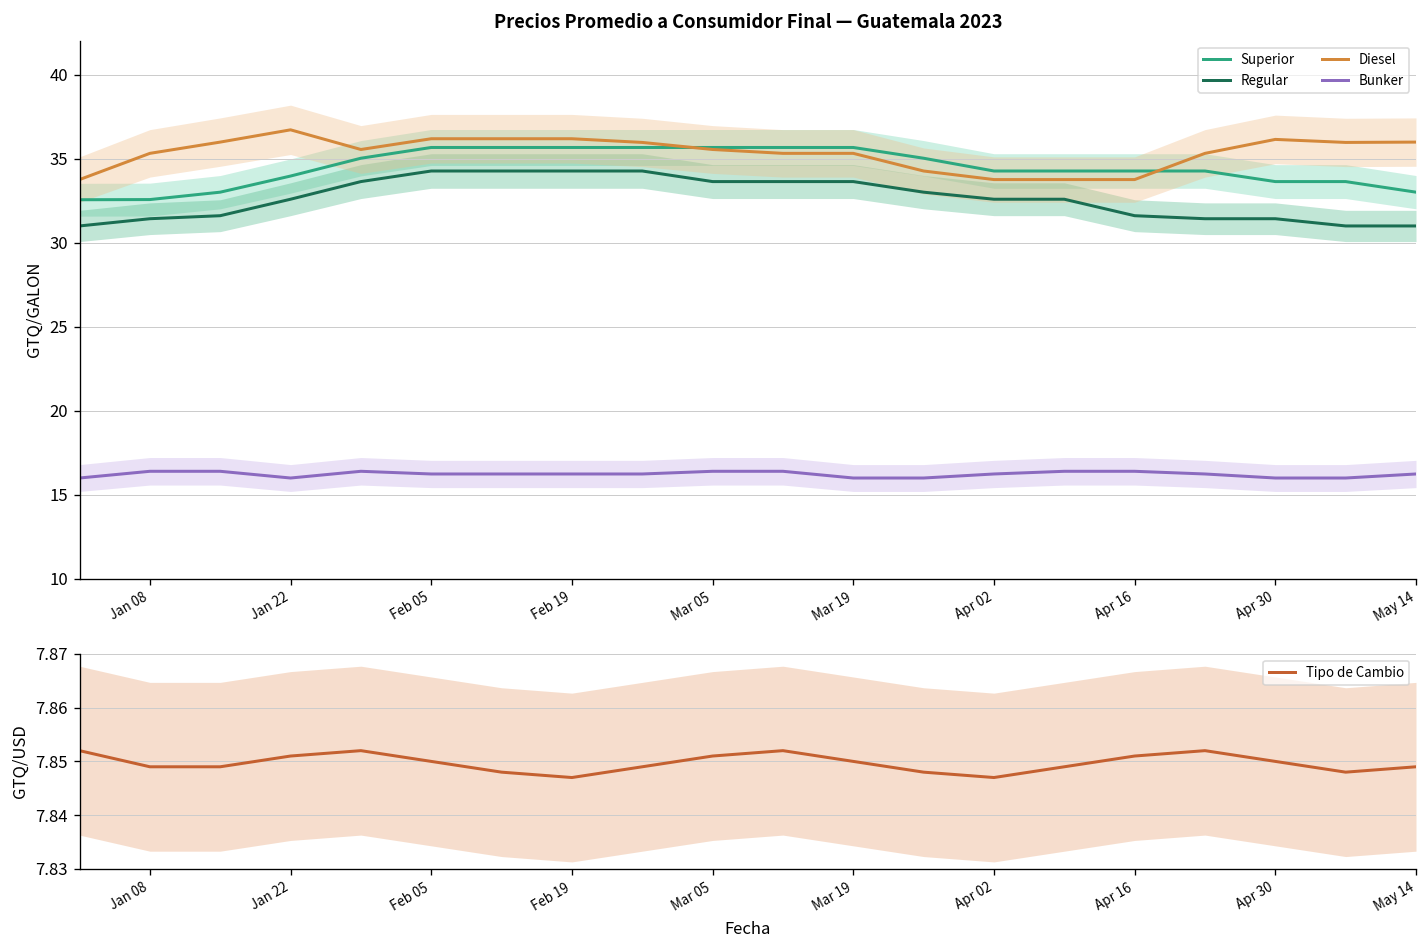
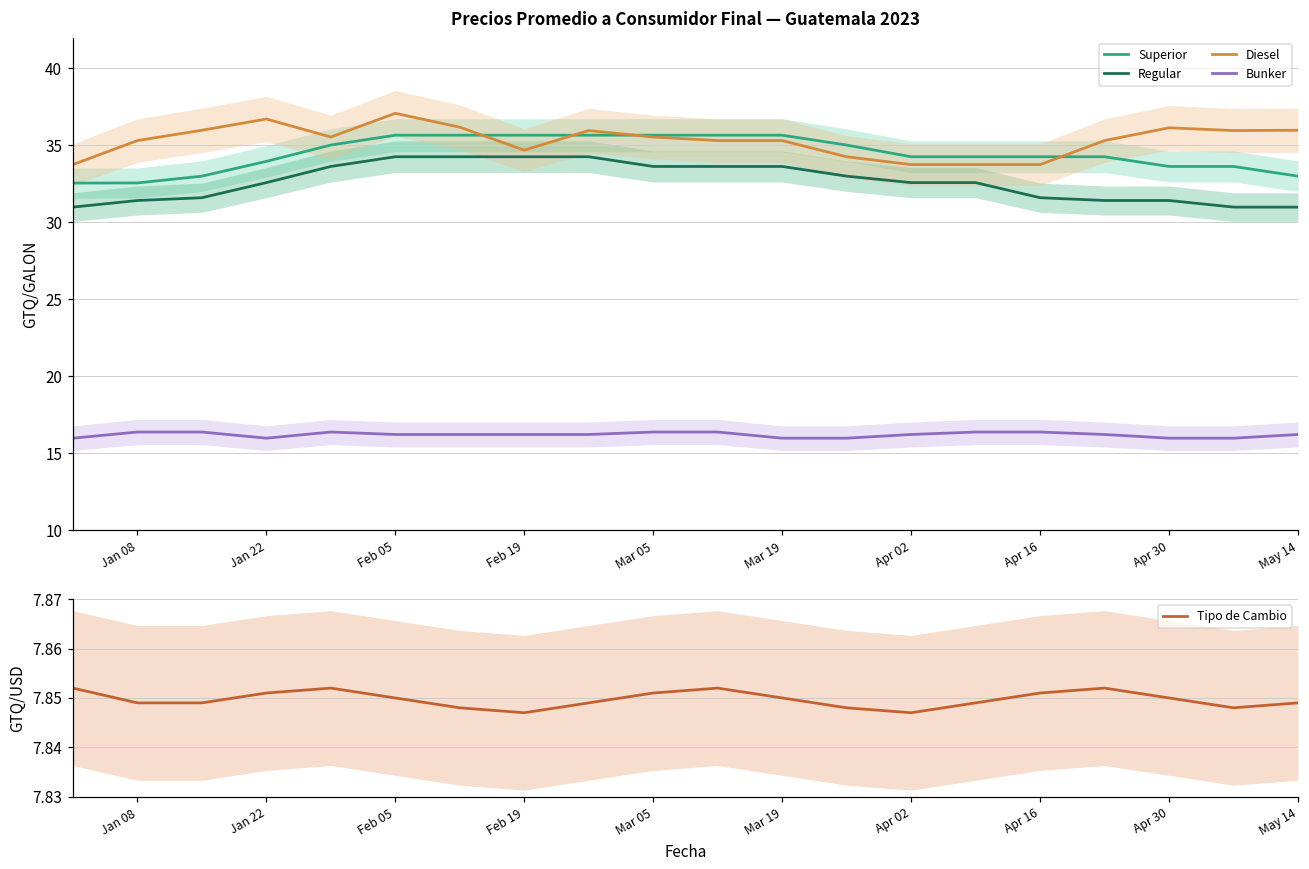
  {
    "Precios Promedio a Consumidor Final — Guatemala 2023": {
      "Regular": {
        "Jan 08": 31.4,
        "Jan 22": 32.6,
        "Feb 05": 34.3,
        "Feb 19": 34.3,
        "Mar 05": 33.6,
        "Mar 19": 33.6,
        "Apr 02": 32.6,
        "Apr 16": 31.6,
        "Apr 30": 31.4,
        "May 14": 31.0
      },
      "Diesel": {
        "Jan 08": 35.3,
        "Jan 22": 36.7,
-       "Feb 05": 36.2,
-       "Feb 19": 36.2,
+       "Feb 05": 37.1,
+       "Feb 19": 34.7,
        "Mar 19": 35.3,
        "Apr 02": 33.8,
        "Apr 16": 33.8,
        "Apr 30": 36.1,
        "May 14": 36.0
      },
      "Bunker": {
        "Jan 08": 16.4,
        "Jan 22": 16.0,
        "Feb 05": 16.2,
        "Feb 19": 16.2,
        "Mar 05": 16.4,
        "Mar 19": 16.0,
        "Apr 02": 16.2,
        "Apr 16": 16.4,
        "Apr 30": 16.0,
        "May 14": 16.2
      }
    }
  }
